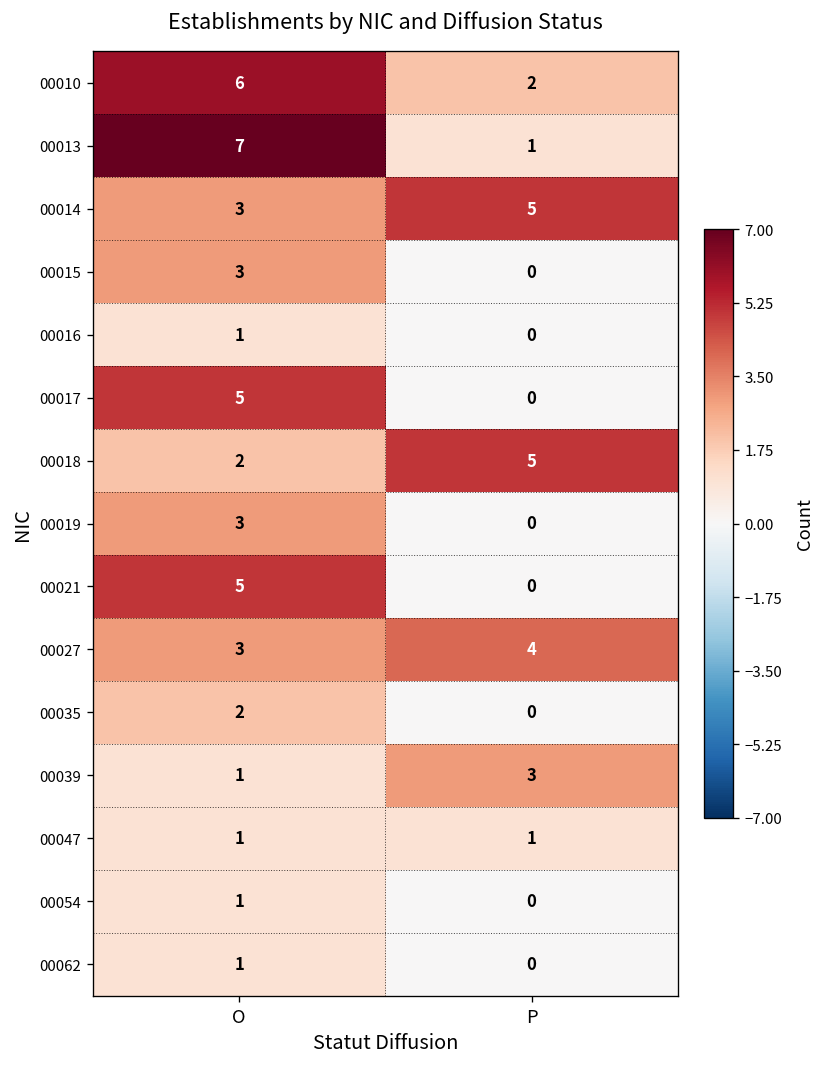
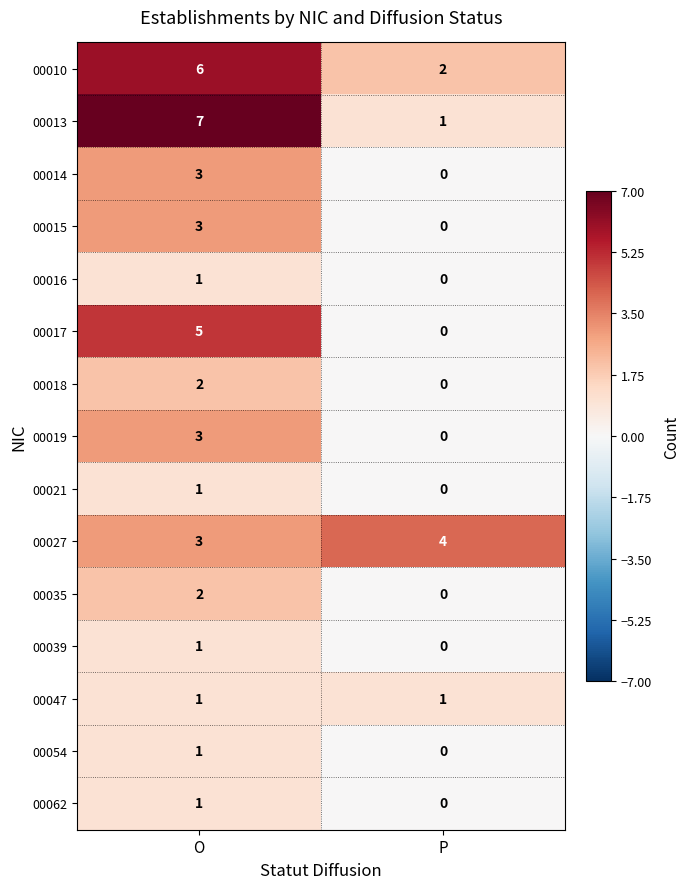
  {
    "00010": {
      "O": 6,
      "P": 2
    },
    "00013": {
      "O": 7,
      "P": 1
    },
    "00014": {
      "O": 3,
-     "P": 5
+     "P": 0
    },
    "00015": {
      "O": 3,
      "P": 0
    },
    "00016": {
      "O": 1,
      "P": 0
    },
    "00017": {
      "O": 5,
      "P": 0
    },
    "00018": {
      "O": 2,
-     "P": 5
+     "P": 0
    },
    "00019": {
      "O": 3,
      "P": 0
    },
    "00021": {
-     "O": 5,
+     "O": 1,
      "P": 0
    },
    "00027": {
      "O": 3,
      "P": 4
    },
    "00035": {
      "O": 2,
      "P": 0
    },
    "00039": {
      "O": 1,
-     "P": 3
+     "P": 0
    },
    "00047": {
      "O": 1,
      "P": 1
    },
    "00054": {
      "O": 1,
      "P": 0
    },
    "00062": {
      "O": 1,
      "P": 0
    }
  }
